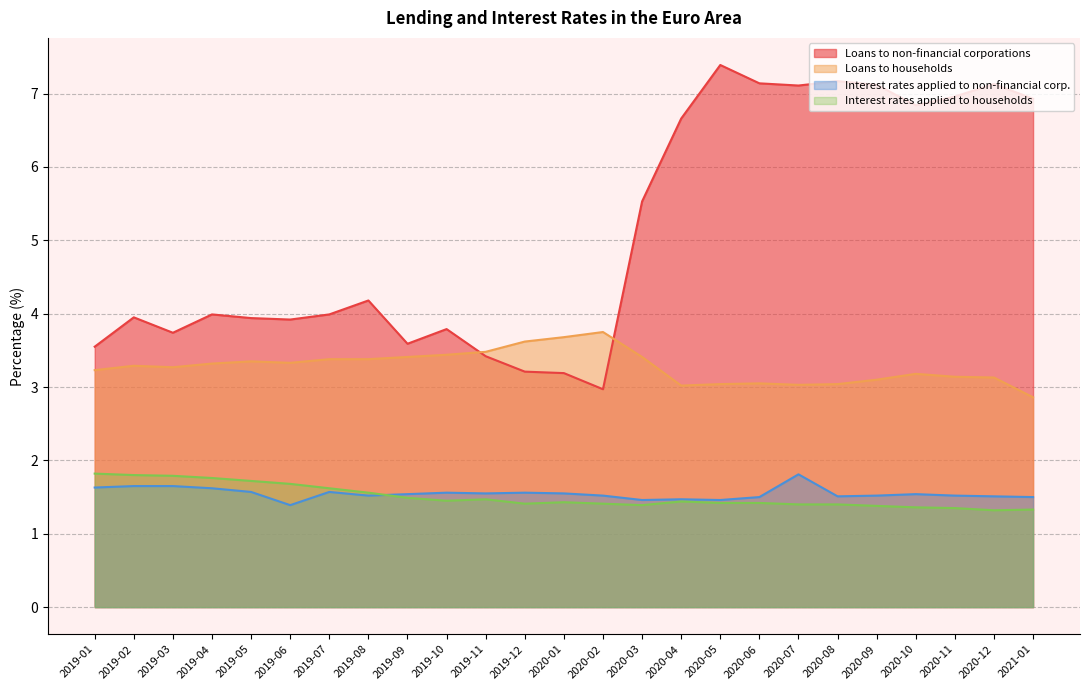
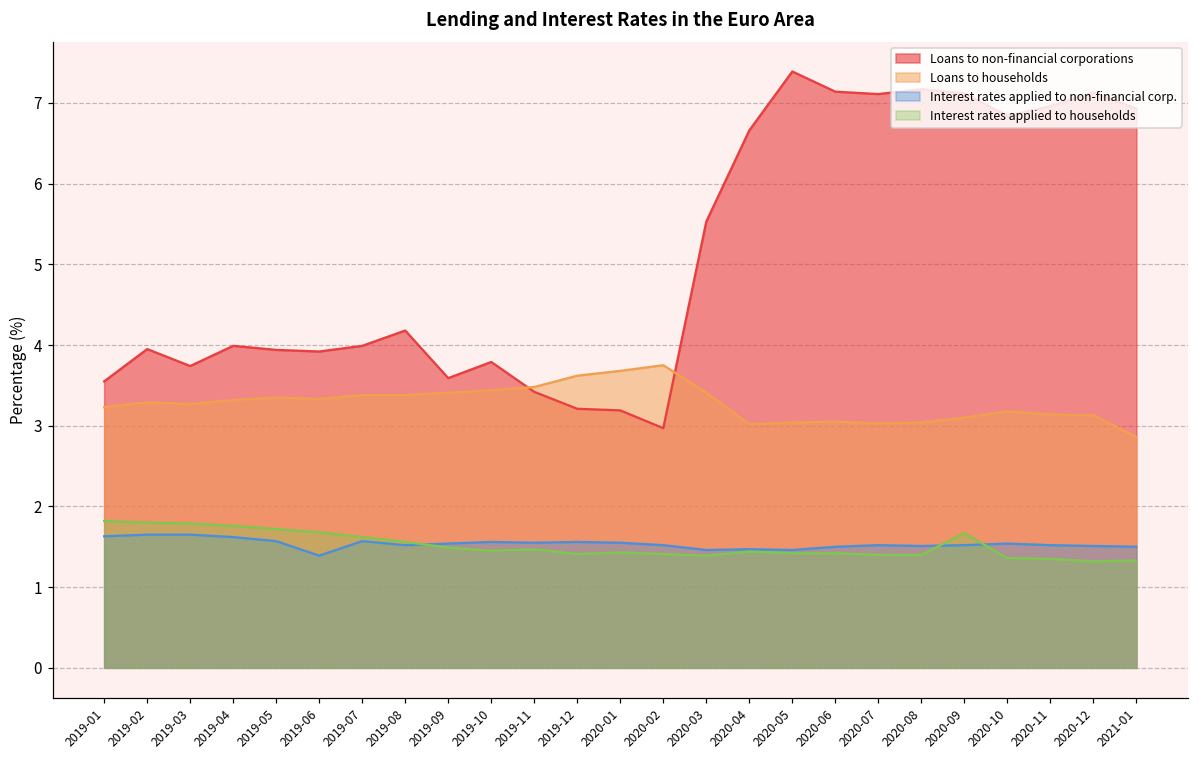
  {
    "Loans to non-financial corporations": {
      "2019-01": 3.6,
      "2019-02": 4.0,
      "2019-03": 3.7,
      "2019-04": 4.0,
      "2019-05": 3.9,
      "2019-06": 3.9,
      "2019-07": 4.0,
      "2019-08": 4.2,
      "2019-09": 3.6,
      "2019-10": 3.8,
      "2019-11": 3.4,
      "2019-12": 3.2,
      "2020-01": 3.2,
      "2020-02": 3.0,
      "2020-03": 5.5,
      "2020-04": 6.7,
      "2020-05": 7.4,
      "2020-06": 7.1,
      "2020-07": 7.1
    },
    "Loans to households": {
      "2019-01": 3.2,
      "2019-02": 3.3,
      "2019-03": 3.3,
      "2019-04": 3.3,
      "2019-05": 3.4,
      "2019-06": 3.3,
      "2019-07": 3.4,
      "2019-08": 3.4,
      "2019-09": 3.4,
      "2019-10": 3.4,
      "2019-11": 3.5,
      "2019-12": 3.6,
      "2020-01": 3.7,
      "2020-02": 3.8,
      "2020-03": 3.4,
      "2020-04": 3.0,
      "2020-05": 3.0,
      "2020-06": 3.1,
      "2020-07": 3.0,
      "2020-08": 3.0,
      "2020-09": 3.1,
      "2020-10": 3.2,
      "2020-11": 3.1,
      "2020-12": 3.1,
      "2021-01": 2.9
    },
    "Interest rates applied to non-financial corp.": {
      "2019-01": 1.6,
      "2019-02": 1.7,
      "2019-03": 1.7,
      "2019-04": 1.6,
      "2019-05": 1.6,
      "2019-06": 1.4,
      "2019-07": 1.6,
      "2019-08": 1.5,
      "2019-09": 1.5,
      "2019-10": 1.6,
      "2019-11": 1.6,
      "2019-12": 1.6,
      "2020-01": 1.6,
      "2020-02": 1.5,
      "2020-03": 1.5,
      "2020-05": 1.5,
      "2020-06": 1.5,
-     "2020-07": 1.8,
+     "2020-07": 1.5,
      "2020-08": 1.5,
      "2020-09": 1.5,
      "2020-10": 1.5,
      "2020-11": 1.5,
      "2020-12": 1.5,
      "2021-01": 1.5
    },
    "Interest rates applied to households": {
      "2019-01": 1.8,
      "2019-02": 1.8,
      "2019-03": 1.8,
      "2019-04": 1.8,
      "2019-05": 1.7,
      "2019-06": 1.7,
      "2019-07": 1.6,
      "2019-08": 1.6,
      "2019-09": 1.5,
      "2019-10": 1.5,
      "2019-11": 1.5,
      "2019-12": 1.4,
      "2020-01": 1.4,
      "2020-02": 1.4,
      "2020-03": 1.4,
      "2020-05": 1.4,
      "2020-06": 1.4,
      "2020-07": 1.4,
      "2020-08": 1.4,
-     "2020-09": 1.4,
+     "2020-09": 1.7,
      "2020-10": 1.4,
      "2020-11": 1.4,
      "2020-12": 1.3,
      "2021-01": 1.3
    }
  }
